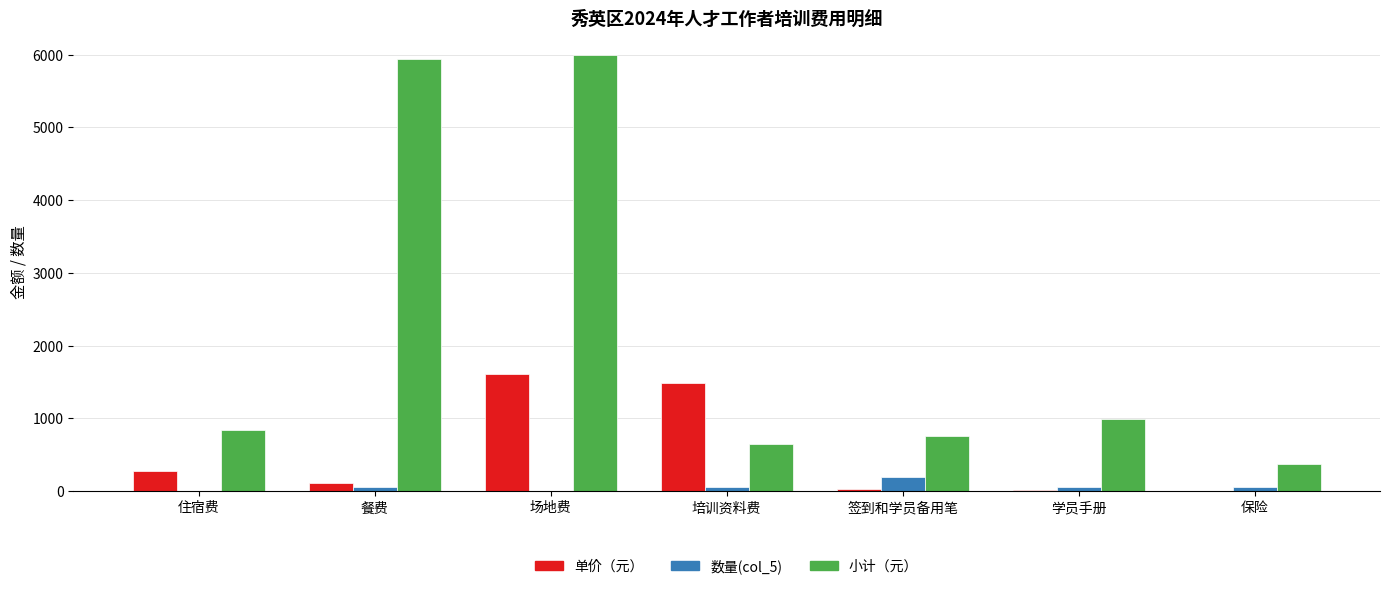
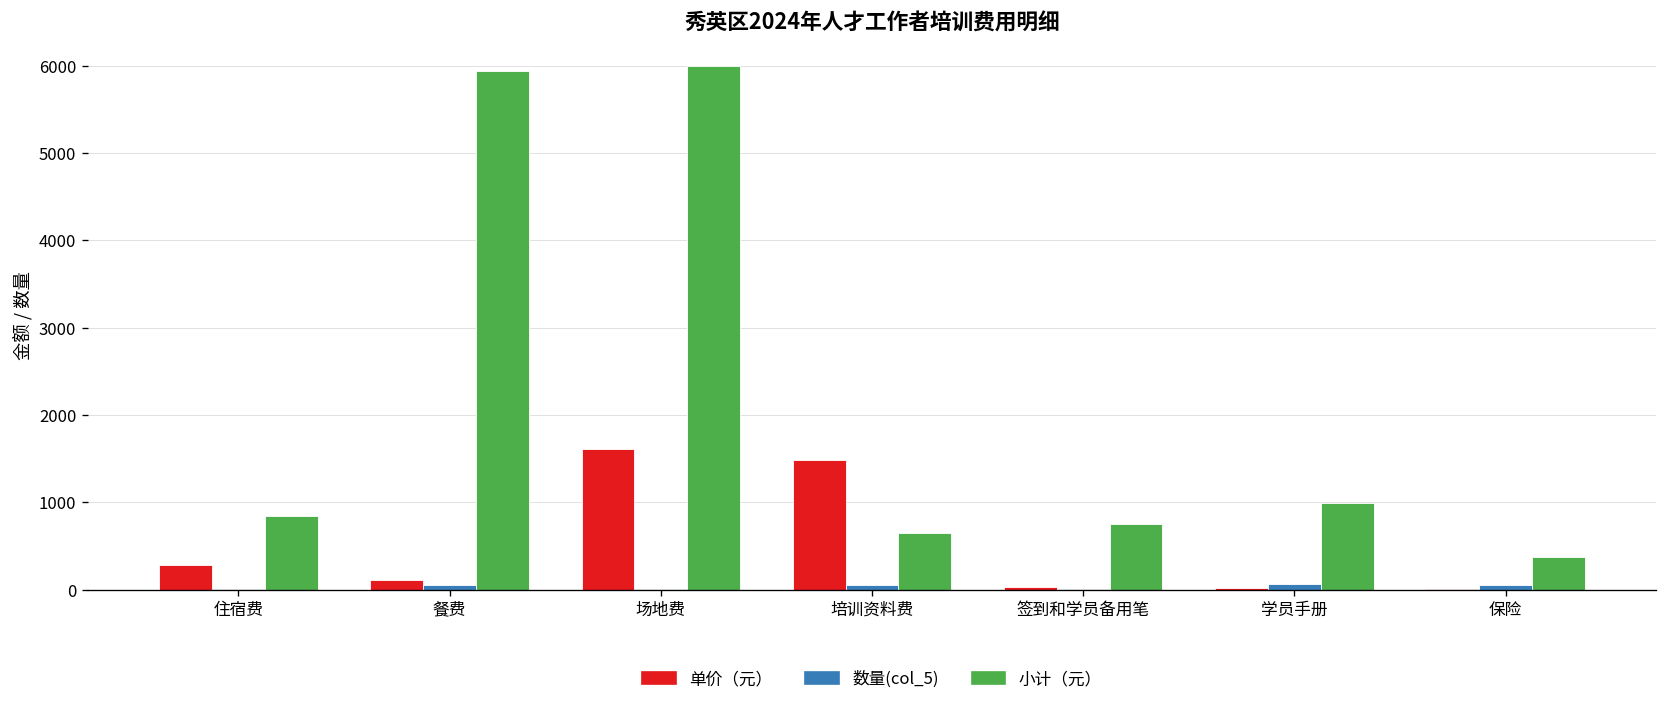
  {
    "单价（元）": {
      "住宿费": 300,
      "餐费": 100,
      "场地费": 1600,
      "培训资料费": 1500
    },
    "数量(col_5)": {
      "餐费": 100,
      "培训资料费": 100,
-     "签到和学员备用笔": 200,
+     "签到和学员备用笔": 0,
      "学员手册": 100,
      "保险": 100
    },
    "小计（元）": {
      "住宿费": 800,
      "餐费": 5900,
      "场地费": 6000,
      "培训资料费": 700,
      "签到和学员备用笔": 800,
      "学员手册": 1000,
      "保险": 400
    }
  }
